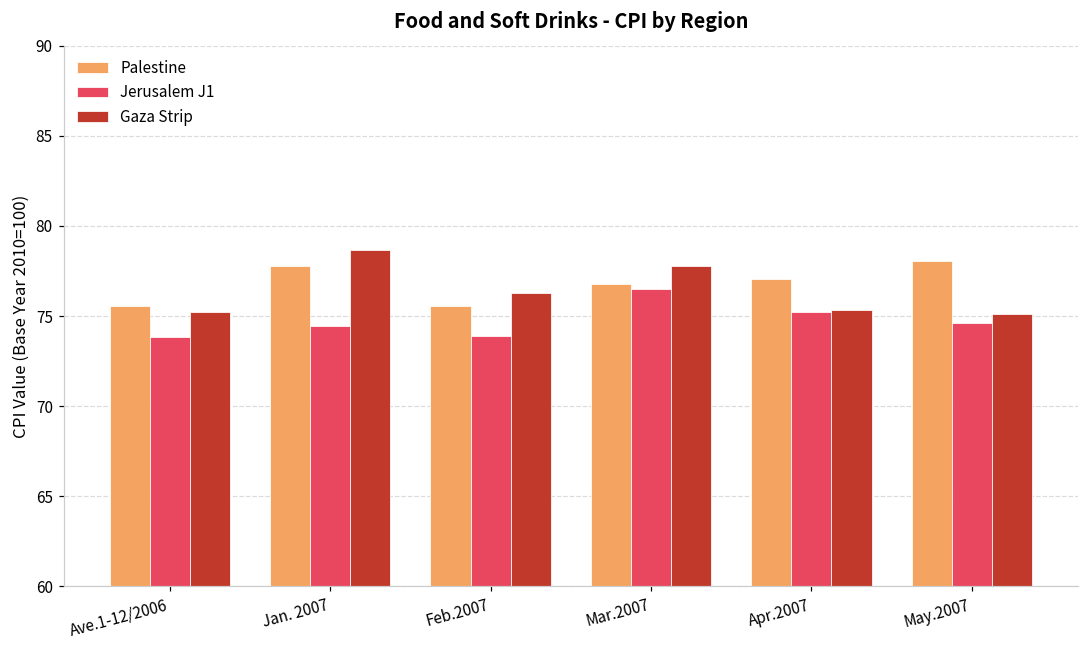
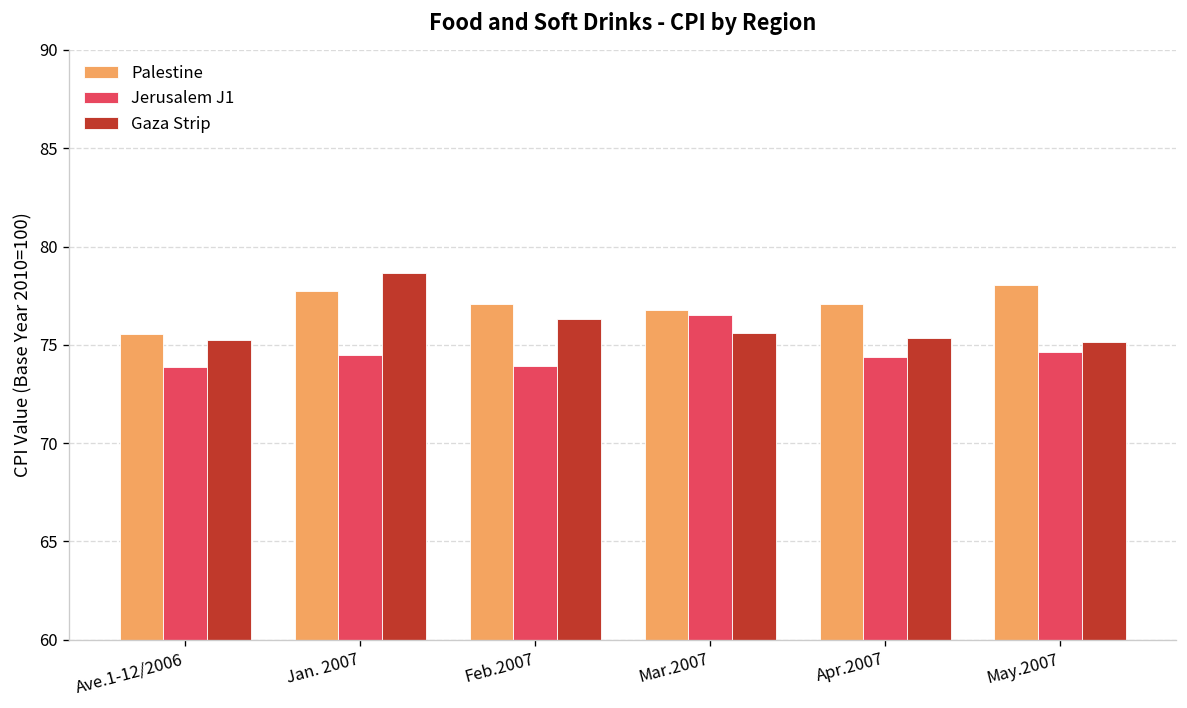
  {
    "Palestine": {
      "Ave.1-12/2006": 75.6,
      "Jan. 2007": 77.8,
-     "Feb.2007": 75.6,
+     "Feb.2007": 77.1,
      "Mar.2007": 76.8,
      "Apr.2007": 77.1,
      "May.2007": 78.1
    },
    "Jerusalem J1": {
      "Ave.1-12/2006": 73.9,
      "Jan. 2007": 74.5,
      "Feb.2007": 73.9,
      "Mar.2007": 76.5,
-     "Apr.2007": 75.2,
+     "Apr.2007": 74.4,
      "May.2007": 74.6
    },
    "Gaza Strip": {
      "Ave.1-12/2006": 75.2,
      "Jan. 2007": 78.6,
      "Feb.2007": 76.3,
-     "Mar.2007": 77.8,
+     "Mar.2007": 75.6,
      "Apr.2007": 75.4,
      "May.2007": 75.1
    }
  }
